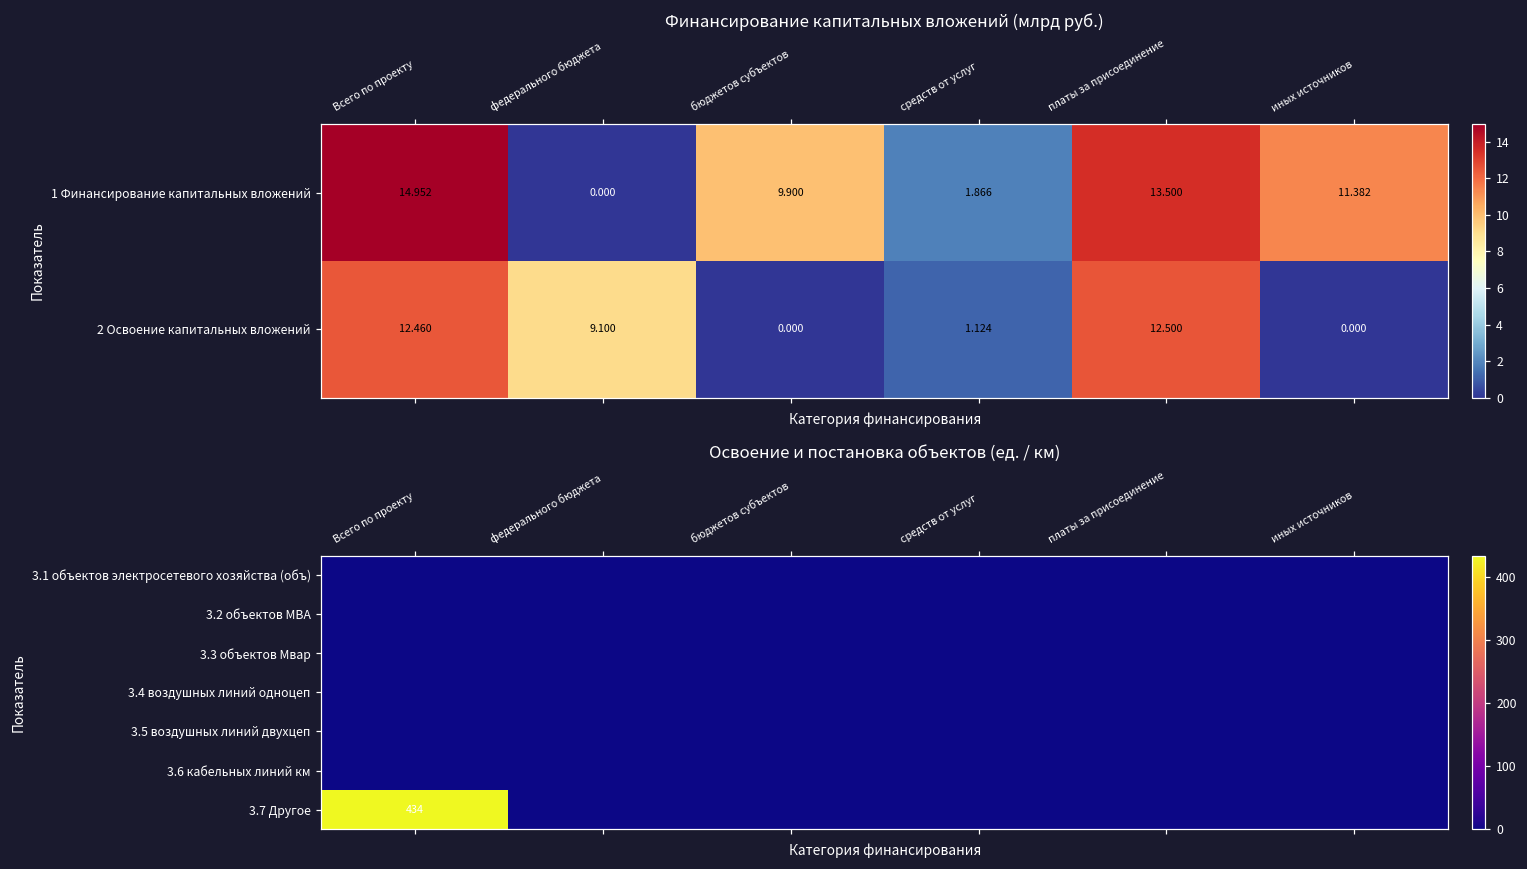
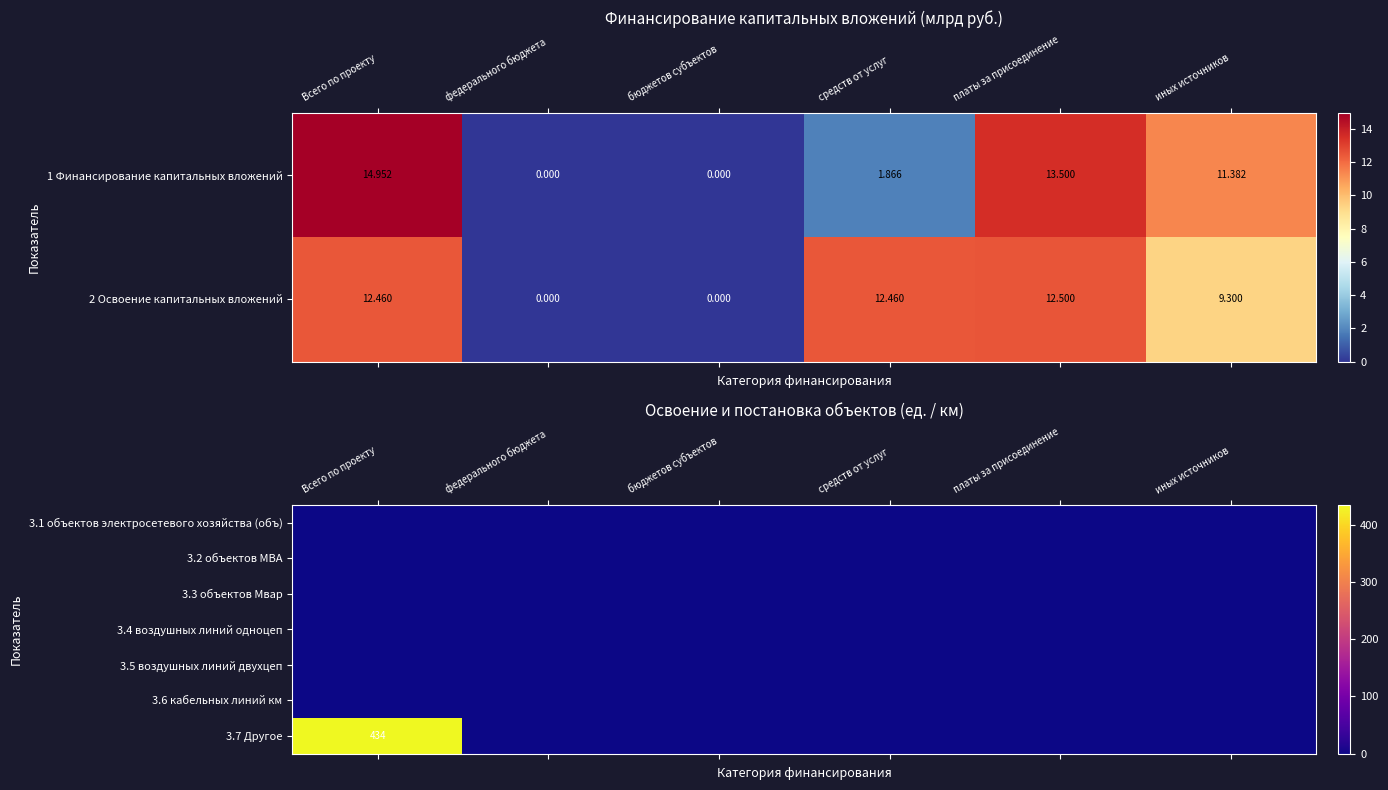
  {
    "Финансирование капитальных вложений (млрд руб.)": {
      "1 Финансирование капитальных вложений": {
        "Всего по проекту": 14.952,
        "федерального бюджета": 0.000,
-       "бюджетов субъектов": 9.900,
+       "бюджетов субъектов": 0.000,
        "средств от услуг": 1.866,
        "платы за присоединение": 13.500,
        "иных источников": 11.382
      },
      "2 Освоение капитальных вложений": {
        "Всего по проекту": 12.460,
-       "федерального бюджета": 9.100,
+       "федерального бюджета": 0.000,
        "бюджетов субъектов": 0.000,
-       "средств от услуг": 1.124,
+       "средств от услуг": 12.460,
        "платы за присоединение": 12.500,
-       "иных источников": 0.000
+       "иных источников": 9.300
      }
    },
    "Освоение и постановка объектов (ед. / км)": {
      "3.7 Другое": {
        "Всего по проекту": 434
      }
    }
  }
